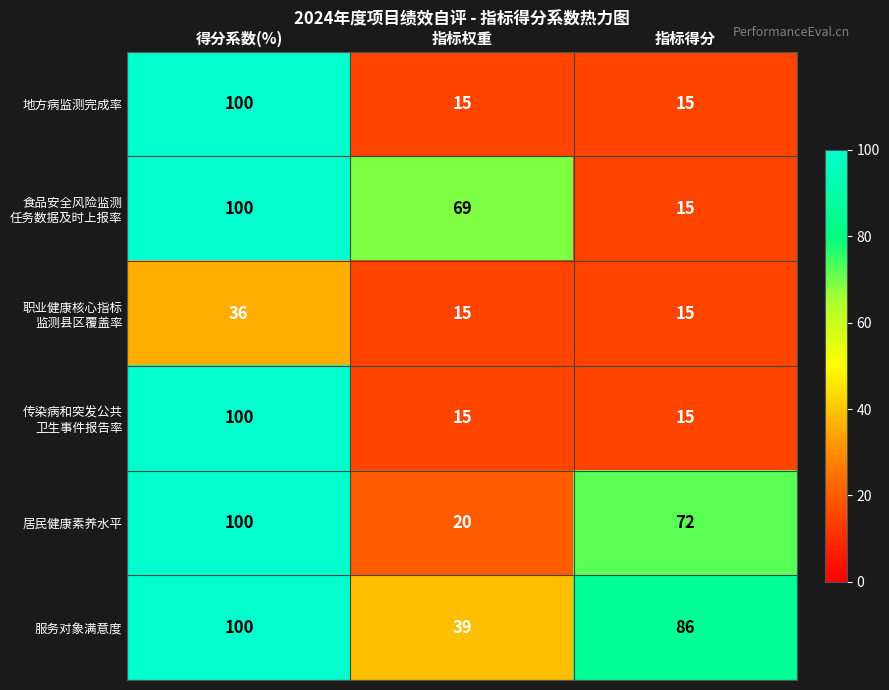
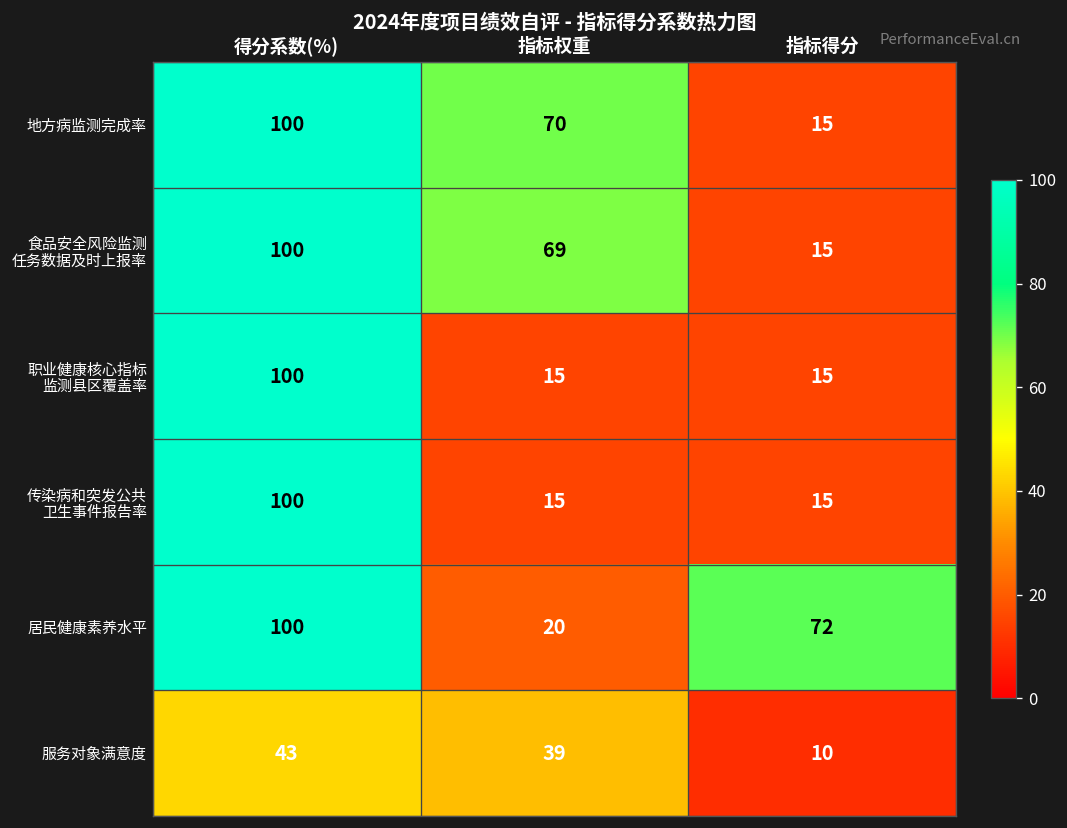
  {
    "地方病监测完成率": {
      "得分系数(%)": 100,
-     "指标权重": 15,
+     "指标权重": 70,
      "指标得分": 15
    },
    "食品安全风险监测 任务数据及时上报率": {
      "得分系数(%)": 100,
      "指标权重": 69,
      "指标得分": 15
    },
    "职业健康核心指标 监测县区覆盖率": {
-     "得分系数(%)": 36,
+     "得分系数(%)": 100,
      "指标权重": 15,
      "指标得分": 15
    },
    "传染病和突发公共 卫生事件报告率": {
      "得分系数(%)": 100,
      "指标权重": 15,
      "指标得分": 15
    },
    "居民健康素养水平": {
      "得分系数(%)": 100,
      "指标权重": 20,
      "指标得分": 72
    },
    "服务对象满意度": {
-     "得分系数(%)": 100,
+     "得分系数(%)": 43,
      "指标权重": 39,
-     "指标得分": 86
+     "指标得分": 10
    }
  }
